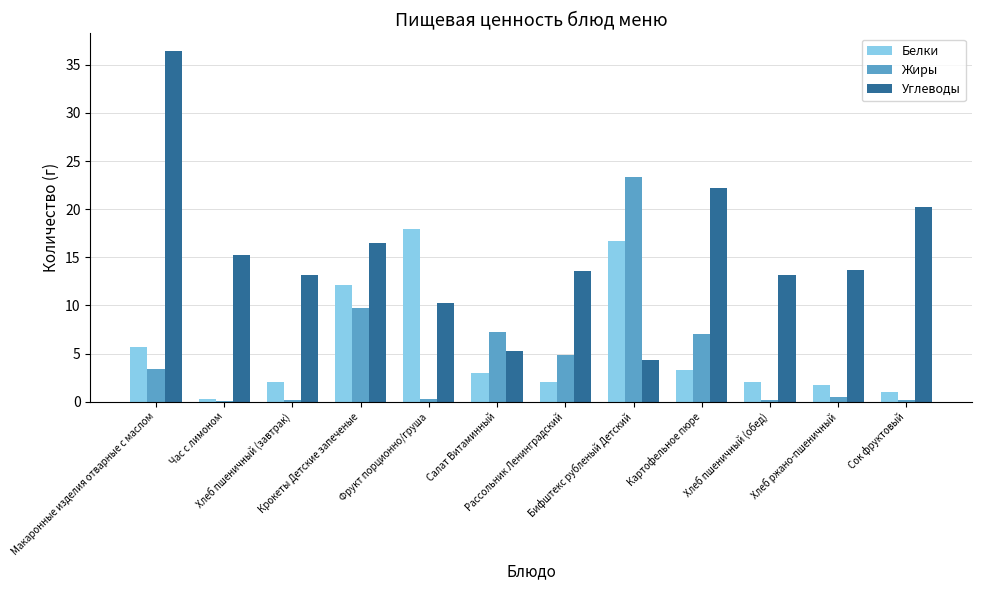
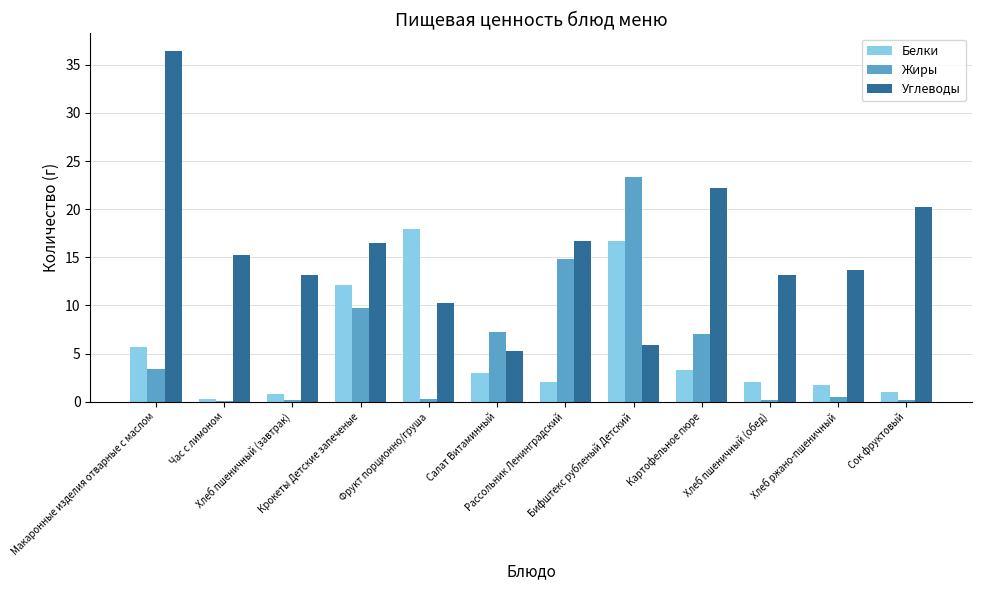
  {
    "Белки": {
      "Макаронные изделия отварные с маслом": 6,
      "Час с лимоном": 0,
-     "Хлеб пшеничный (завтрак)": 2,
+     "Хлеб пшеничный (завтрак)": 1,
      "Крокеты Детские запеченые": 12,
      "Фрукт порционно/груша": 18,
      "Салат Витаминный": 3,
      "Рассольник Ленинградский": 2,
      "Бифштекс рубленый Детский": 17,
      "Картофельное пюре": 3,
      "Хлеб пшеничный (обед)": 2,
      "Хлеб ржано-пшеничный": 2,
      "Сок фруктовый": 1
    },
    "Жиры": {
      "Макаронные изделия отварные с маслом": 3,
      "Крокеты Детские запеченые": 10,
      "Фрукт порционно/груша": 0,
      "Салат Витаминный": 7,
-     "Рассольник Ленинградский": 5,
+     "Рассольник Ленинградский": 15,
      "Бифштекс рубленый Детский": 23,
      "Картофельное пюре": 7,
      "Хлеб ржано-пшеничный": 0
    },
    "Углеводы": {
      "Макаронные изделия отварные с маслом": 36,
      "Час с лимоном": 15,
      "Хлеб пшеничный (завтрак)": 13,
      "Крокеты Детские запеченые": 16,
      "Фрукт порционно/груша": 10,
      "Салат Витаминный": 5,
-     "Рассольник Ленинградский": 14,
-     "Бифштекс рубленый Детский": 4,
+     "Рассольник Ленинградский": 17,
+     "Бифштекс рубленый Детский": 6,
      "Картофельное пюре": 22,
      "Хлеб пшеничный (обед)": 13,
      "Хлеб ржано-пшеничный": 14,
      "Сок фруктовый": 20
    }
  }
